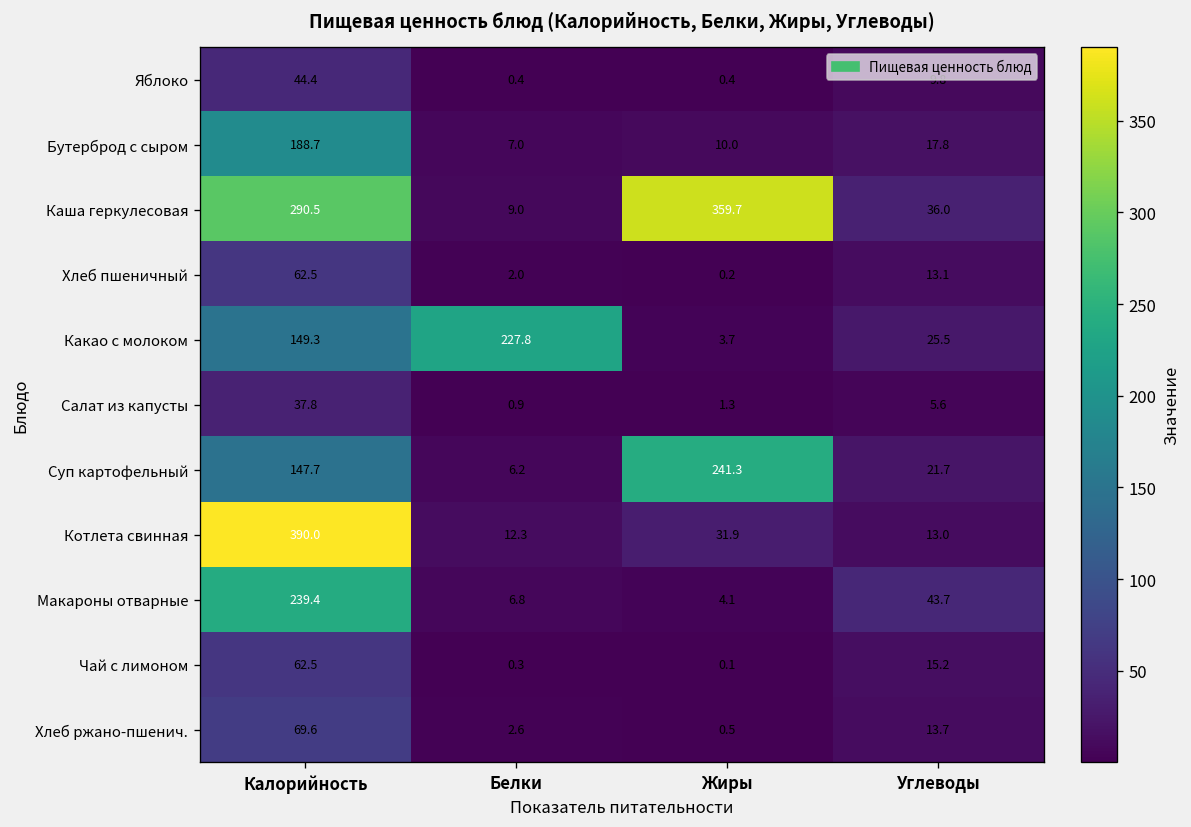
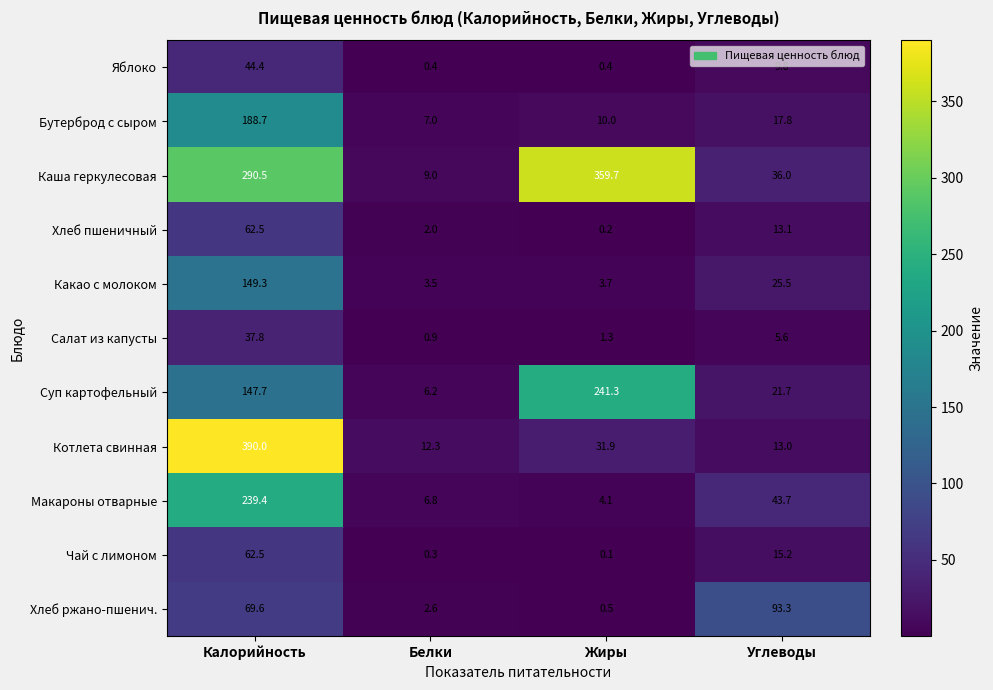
  {
    "Яблоко": {
      "Калорийность": 44.4,
      "Белки": 0.4,
      "Жиры": 0.4
    },
    "Бутерброд с сыром": {
      "Калорийность": 188.7,
      "Белки": 7.0,
      "Жиры": 10.0,
      "Углеводы": 17.8
    },
    "Каша геркулесовая": {
      "Калорийность": 290.5,
      "Белки": 9.0,
      "Жиры": 359.7,
      "Углеводы": 36.0
    },
    "Хлеб пшеничный": {
      "Калорийность": 62.5,
      "Белки": 2.0,
      "Жиры": 0.2,
      "Углеводы": 13.1
    },
    "Какао с молоком": {
      "Калорийность": 149.3,
-     "Белки": 227.8,
+     "Белки": 3.5,
      "Жиры": 3.7,
      "Углеводы": 25.5
    },
    "Салат из капусты": {
      "Калорийность": 37.8,
      "Белки": 0.9,
      "Жиры": 1.3,
      "Углеводы": 5.6
    },
    "Суп картофельный": {
      "Калорийность": 147.7,
      "Белки": 6.2,
      "Жиры": 241.3,
      "Углеводы": 21.7
    },
    "Котлета свинная": {
      "Калорийность": 390.0,
      "Белки": 12.3,
      "Жиры": 31.9,
      "Углеводы": 13.0
    },
    "Макароны отварные": {
      "Калорийность": 239.4,
      "Белки": 6.8,
      "Жиры": 4.1,
      "Углеводы": 43.7
    },
    "Чай с лимоном": {
      "Калорийность": 62.5,
      "Белки": 0.3,
      "Жиры": 0.1,
      "Углеводы": 15.2
    },
    "Хлеб ржано-пшенич.": {
      "Калорийность": 69.6,
      "Белки": 2.6,
      "Жиры": 0.5,
-     "Углеводы": 13.7
+     "Углеводы": 93.3
    }
  }
